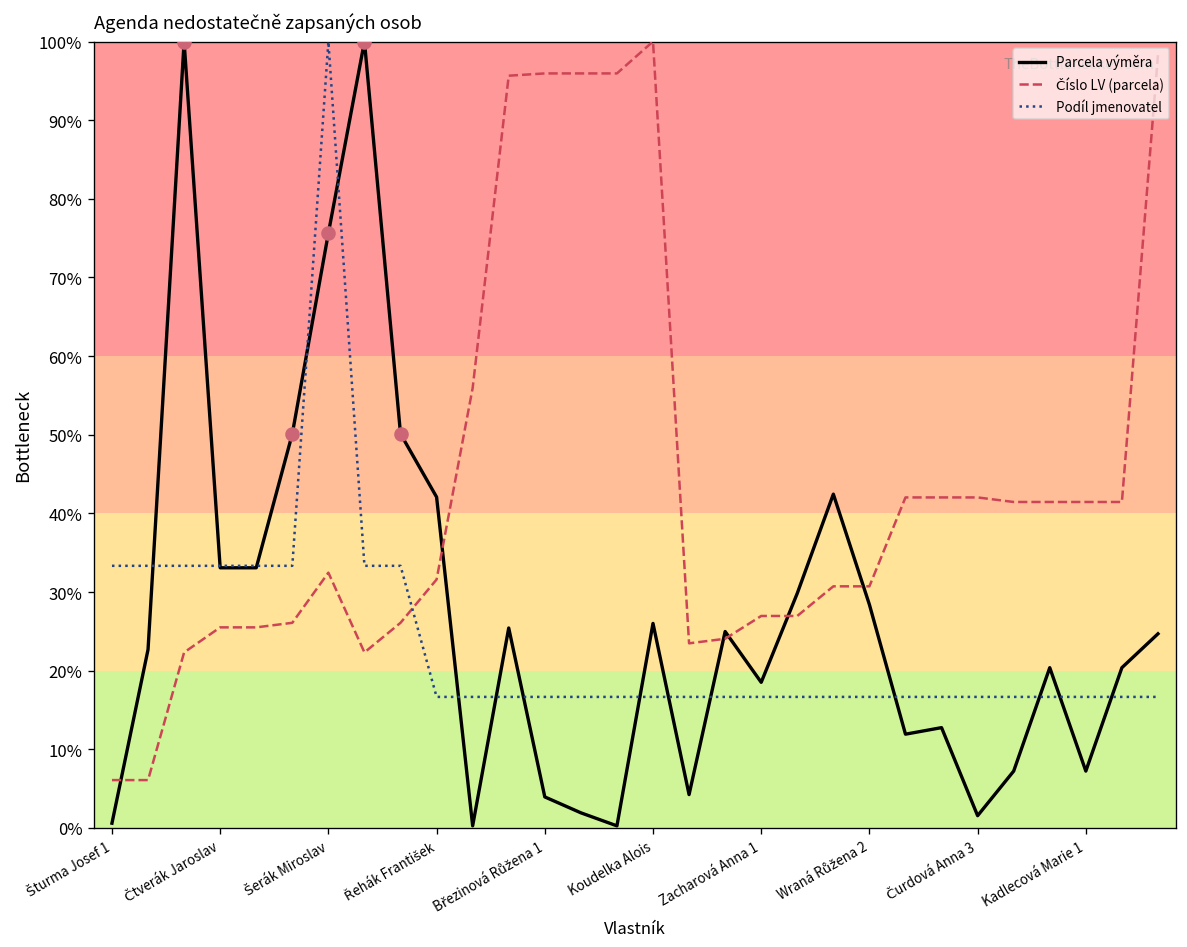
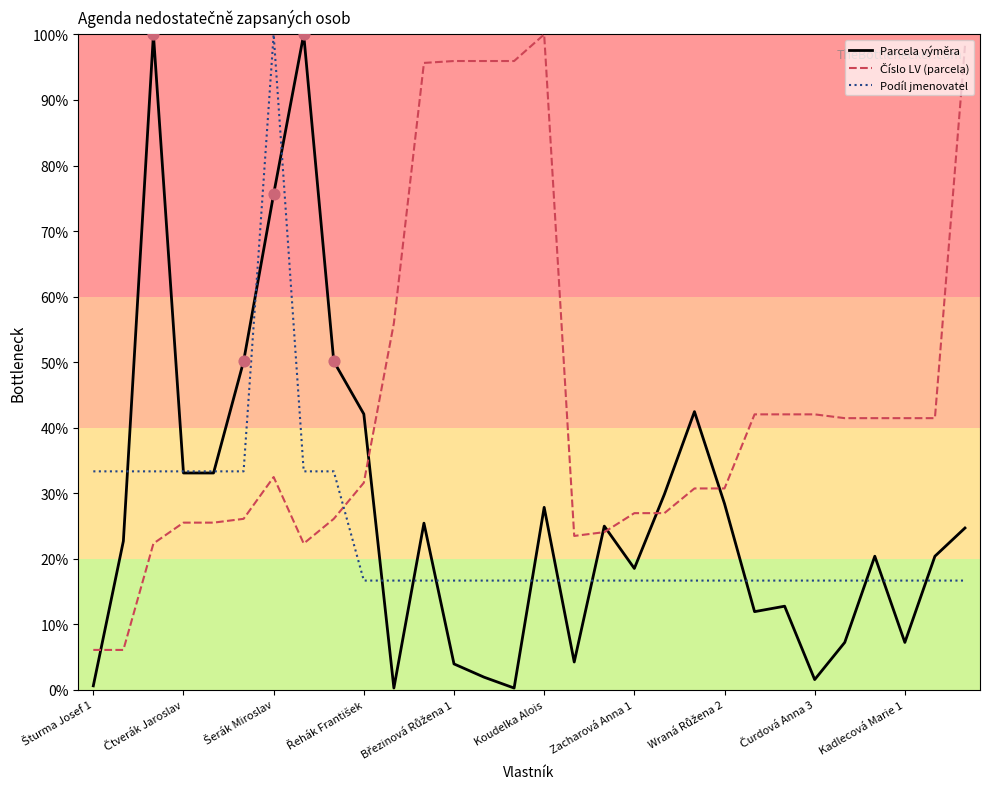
  {
    "Parcela výměra": {
      "Šturma Josef 1": "1%",
      "Řehák František": "42%",
      "Březinová Růžena 1": "4%",
-     "Koudelka Alois": "26%",
+     "Koudelka Alois": "28%",
      "Zacharová Anna 1": "19%",
      "Wraná Růžena 2": "28%",
      "Čurdová Anna 3": "2%",
      "Kadlecová Marie 1": "7%"
    },
    "Podíl jmenovatel": {
      "Šturma Josef 1": "33%",
      "Šerák Miroslav": "100%",
      "Řehák František": "17%",
      "Březinová Růžena 1": "17%",
      "Koudelka Alois": "17%",
      "Zacharová Anna 1": "17%",
      "Wraná Růžena 2": "17%",
      "Čurdová Anna 3": "17%",
      "Kadlecová Marie 1": "17%"
    }
  }
